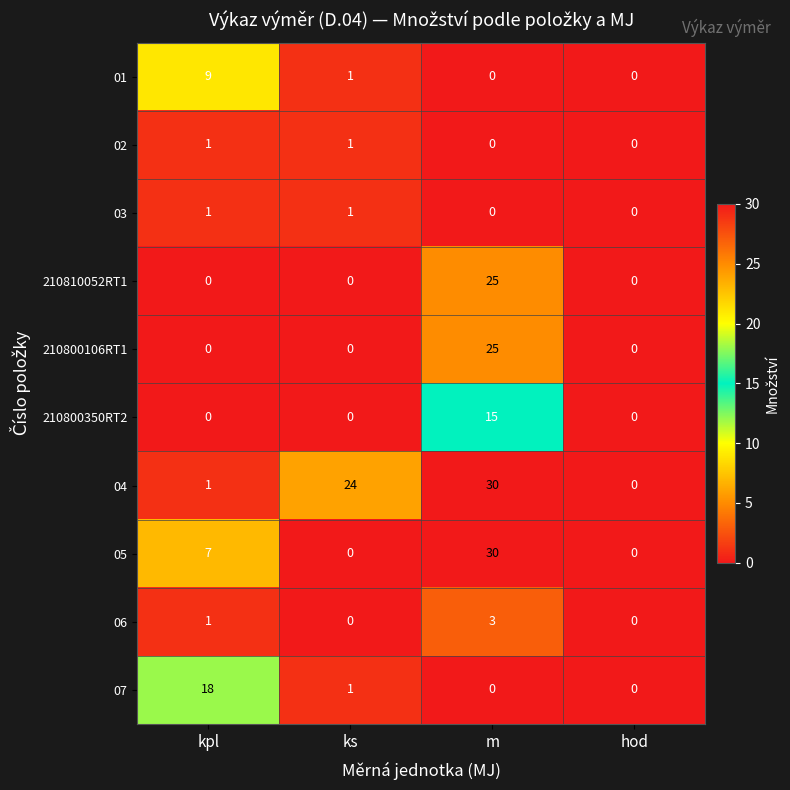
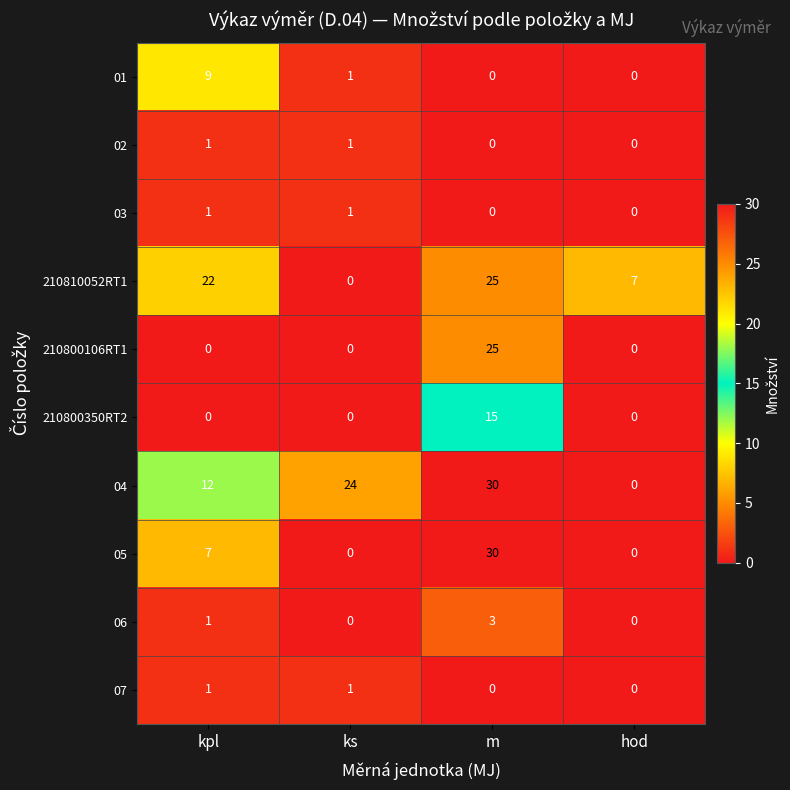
  {
    "01": {
      "kpl": 9,
      "ks": 1,
      "m": 0,
      "hod": 0
    },
    "02": {
      "kpl": 1,
      "ks": 1,
      "m": 0,
      "hod": 0
    },
    "03": {
      "kpl": 1,
      "ks": 1,
      "m": 0,
      "hod": 0
    },
    "210810052RT1": {
-     "kpl": 0,
+     "kpl": 22,
      "ks": 0,
      "m": 25,
-     "hod": 0
+     "hod": 7
    },
    "210800106RT1": {
      "kpl": 0,
      "ks": 0,
      "m": 25,
      "hod": 0
    },
    "210800350RT2": {
      "kpl": 0,
      "ks": 0,
      "m": 15,
      "hod": 0
    },
    "04": {
-     "kpl": 1,
+     "kpl": 12,
      "ks": 24,
      "m": 30,
      "hod": 0
    },
    "05": {
      "kpl": 7,
      "ks": 0,
      "m": 30,
      "hod": 0
    },
    "06": {
      "kpl": 1,
      "ks": 0,
      "m": 3,
      "hod": 0
    },
    "07": {
-     "kpl": 18,
+     "kpl": 1,
      "ks": 1,
      "m": 0,
      "hod": 0
    }
  }
